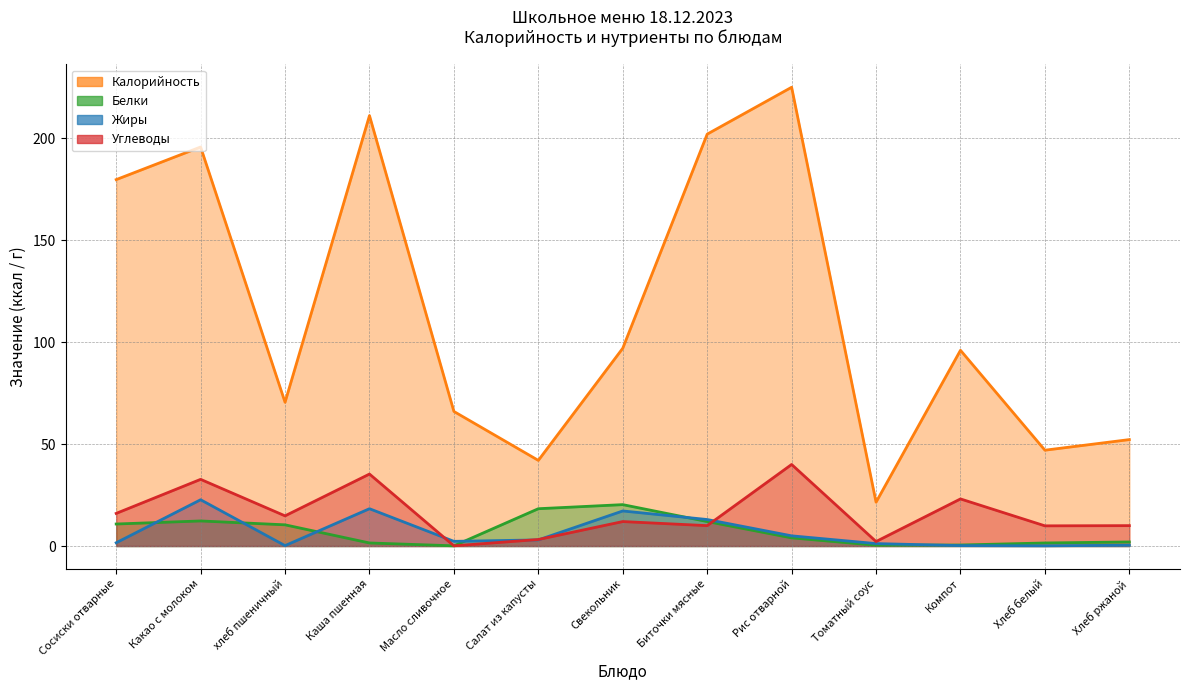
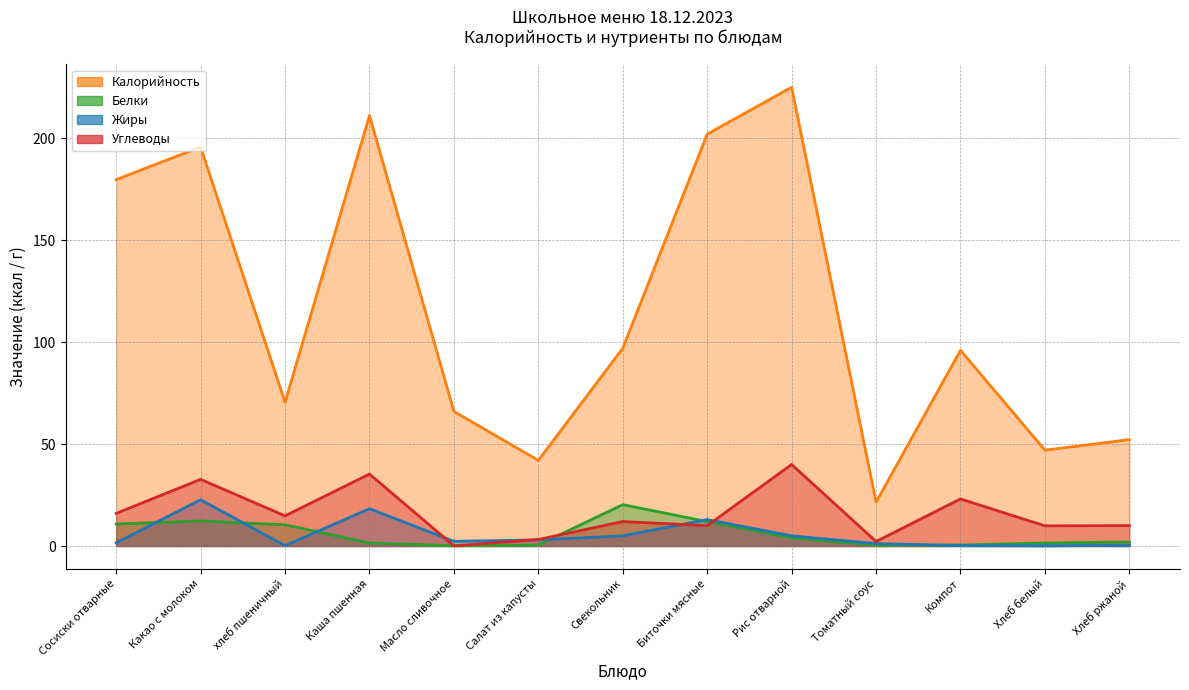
  {
    "Белки": {
      "Сосиски отварные": 11,
      "Какао с молоком": 12,
      "хлеб пшеничный": 10,
      "Каша пшенная": 2,
-     "Салат из капусты": 18,
+     "Салат из капусты": 1,
      "Свекольник": 20,
      "Хлеб белый": 2,
      "Хлеб ржаной": 2
    },
    "Жиры": {
      "Сосиски отварные": 2,
      "Какао с молоком": 23,
      "хлеб пшеничный": 0,
      "Каша пшенная": 18,
      "Масло сливочное": 2,
-     "Свекольник": 17,
+     "Свекольник": 5,
      "Хлеб белый": 0,
      "Хлеб ржаной": 0
    }
  }
